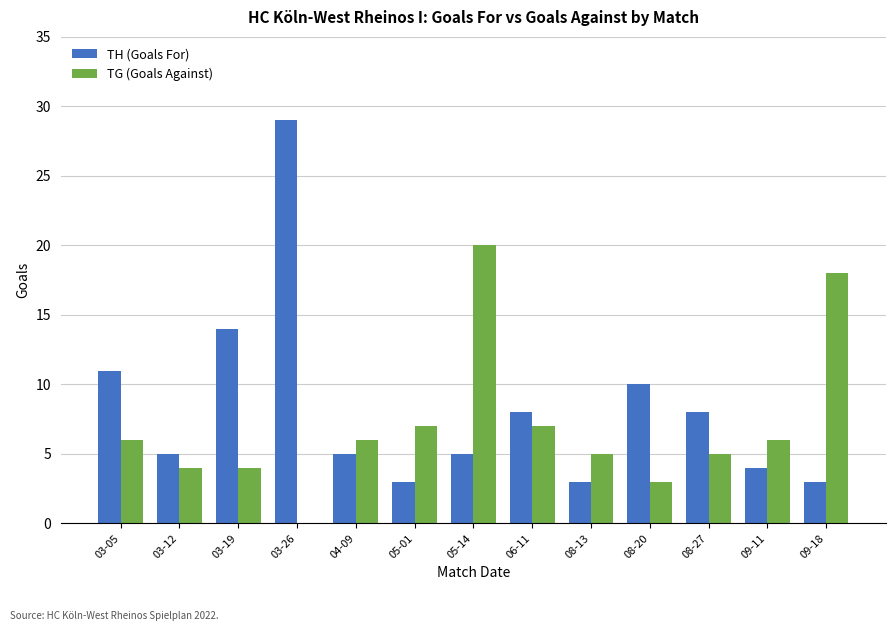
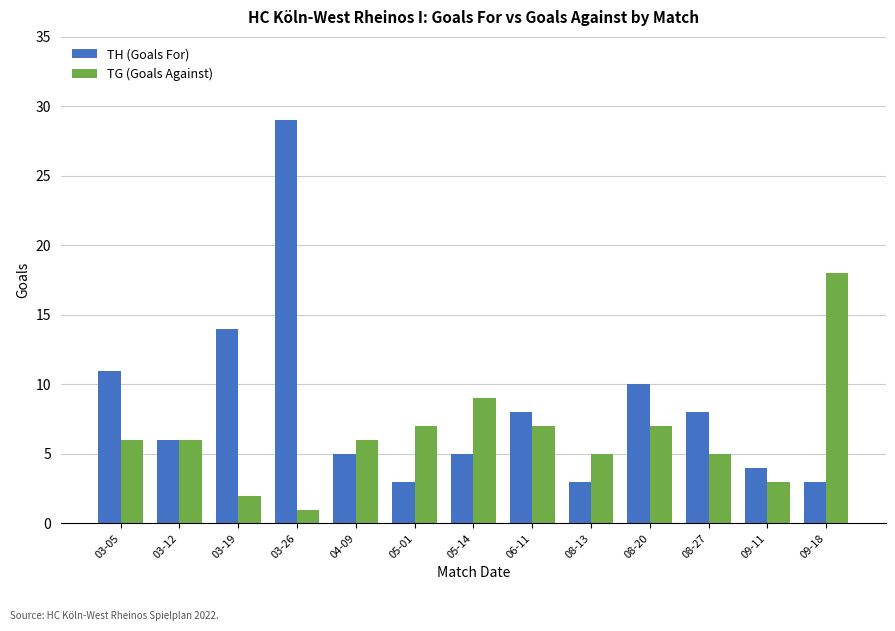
  {
    "TH (Goals For)": {
      "03-05": 11,
-     "03-12": 5,
+     "03-12": 6,
      "03-19": 14,
      "03-26": 29,
      "04-09": 5,
      "05-01": 3,
      "05-14": 5,
      "06-11": 8,
      "08-13": 3,
      "08-20": 10,
      "08-27": 8,
      "09-11": 4,
      "09-18": 3
    },
    "TG (Goals Against)": {
      "03-05": 6,
-     "03-12": 4,
-     "03-19": 4,
-     "03-26": 0,
+     "03-12": 6,
+     "03-19": 2,
+     "03-26": 1,
      "04-09": 6,
      "05-01": 7,
-     "05-14": 20,
+     "05-14": 9,
      "06-11": 7,
      "08-13": 5,
-     "08-20": 3,
+     "08-20": 7,
      "08-27": 5,
-     "09-11": 6,
+     "09-11": 3,
      "09-18": 18
    }
  }
